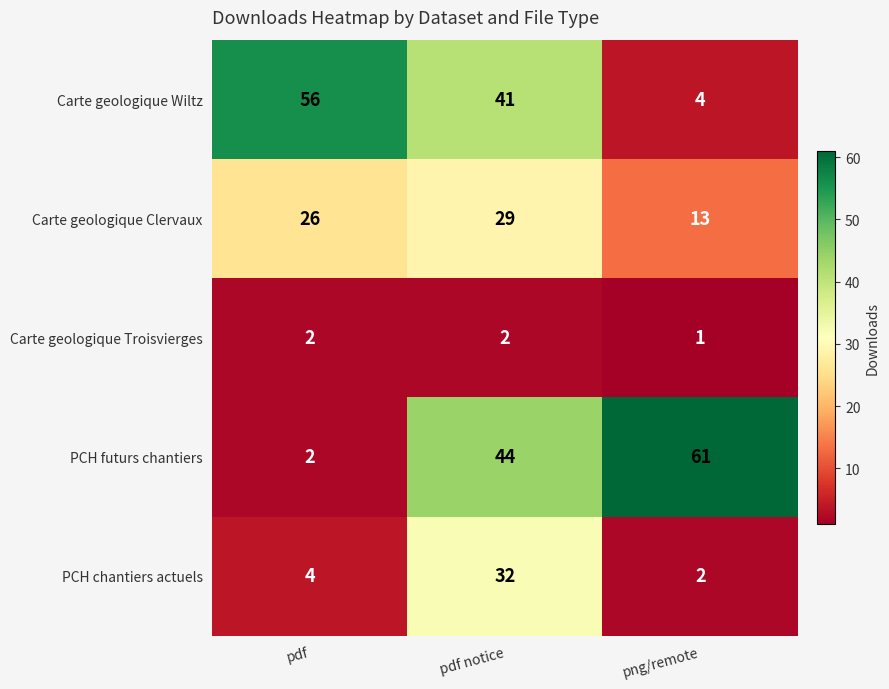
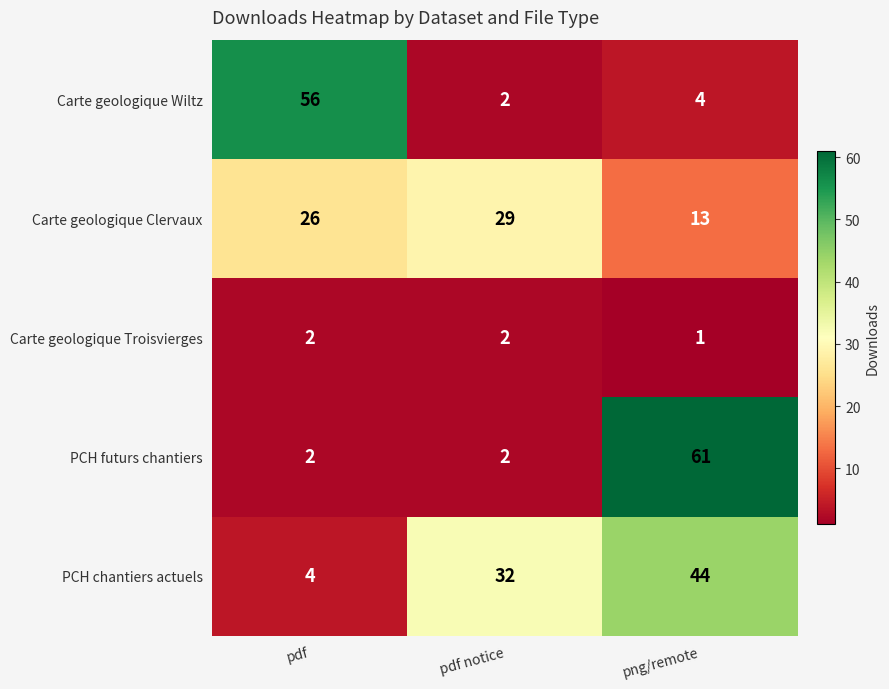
  {
    "Carte geologique Wiltz": {
      "pdf": 56,
-     "pdf notice": 41,
+     "pdf notice": 2,
      "png/remote": 4
    },
    "Carte geologique Clervaux": {
      "pdf": 26,
      "pdf notice": 29,
      "png/remote": 13
    },
    "Carte geologique Troisvierges": {
      "pdf": 2,
      "pdf notice": 2,
      "png/remote": 1
    },
    "PCH futurs chantiers": {
      "pdf": 2,
-     "pdf notice": 44,
+     "pdf notice": 2,
      "png/remote": 61
    },
    "PCH chantiers actuels": {
      "pdf": 4,
      "pdf notice": 32,
-     "png/remote": 2
+     "png/remote": 44
    }
  }
